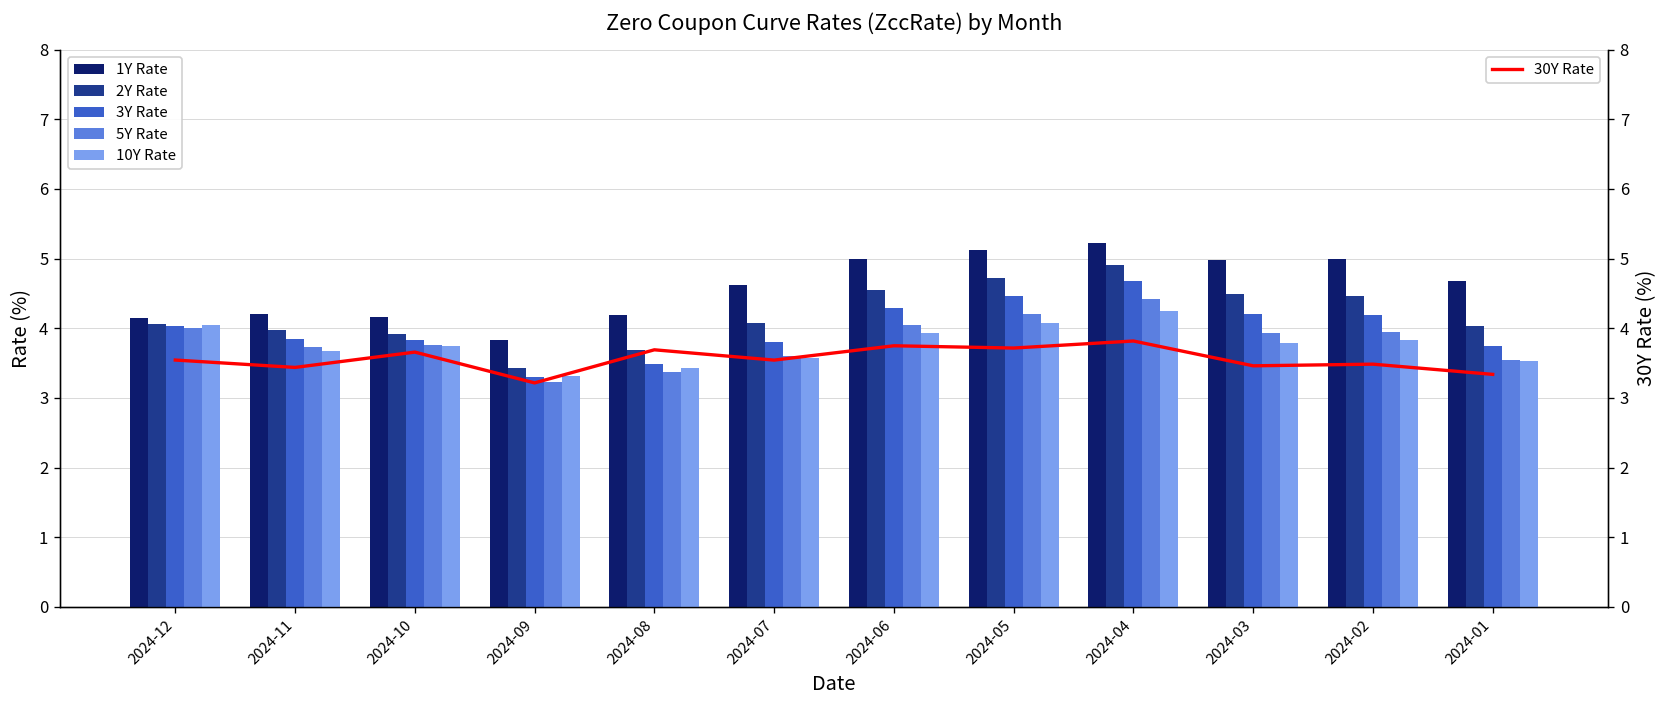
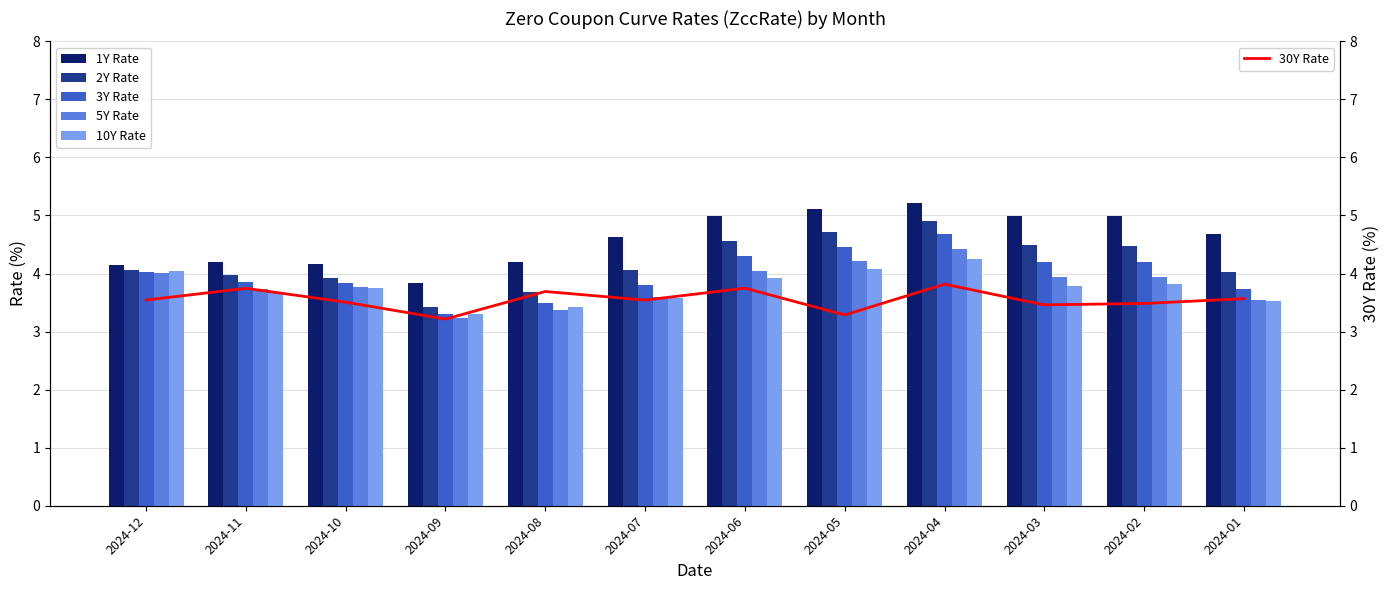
  {
    "30Y Rate": {
      "2024-12": 3.5,
-     "2024-11": 3.4,
-     "2024-10": 3.7,
+     "2024-11": 3.7,
+     "2024-10": 3.5,
      "2024-09": 3.2,
      "2024-08": 3.7,
      "2024-07": 3.5,
      "2024-06": 3.7,
-     "2024-05": 3.7,
+     "2024-05": 3.3,
      "2024-04": 3.8,
      "2024-03": 3.5,
      "2024-02": 3.5,
-     "2024-01": 3.3
+     "2024-01": 3.6
    }
  }
